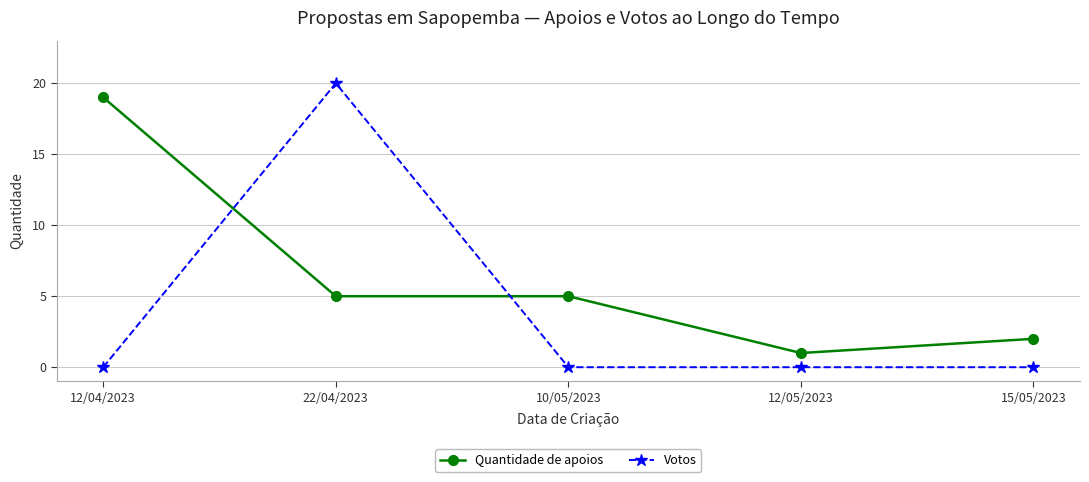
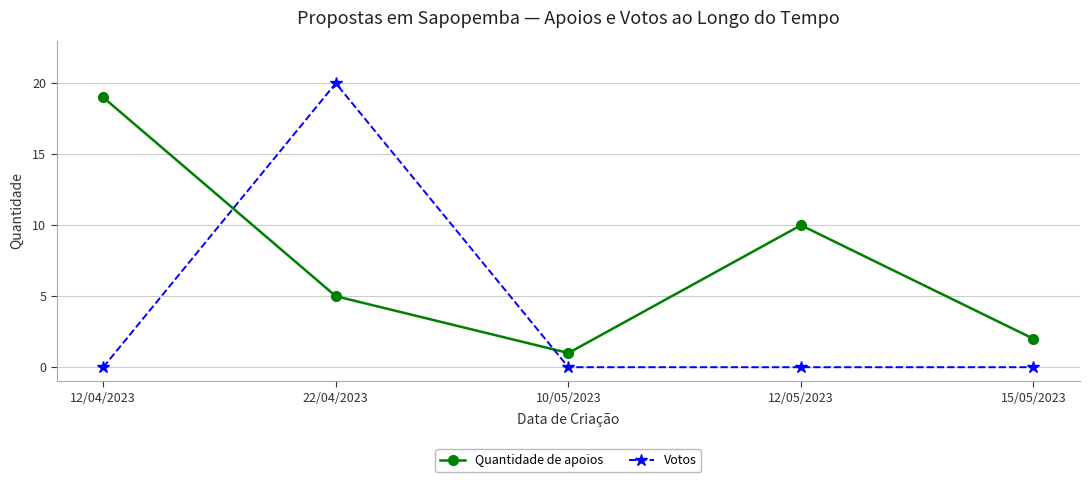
  {
    "Quantidade de apoios": {
      "12/04/2023": 19,
      "22/04/2023": 5,
-     "10/05/2023": 5,
-     "12/05/2023": 1,
+     "10/05/2023": 1,
+     "12/05/2023": 10,
      "15/05/2023": 2
    },
    "Votos": {
      "12/04/2023": 0,
      "22/04/2023": 20,
      "10/05/2023": 0,
      "12/05/2023": 0,
      "15/05/2023": 0
    }
  }
